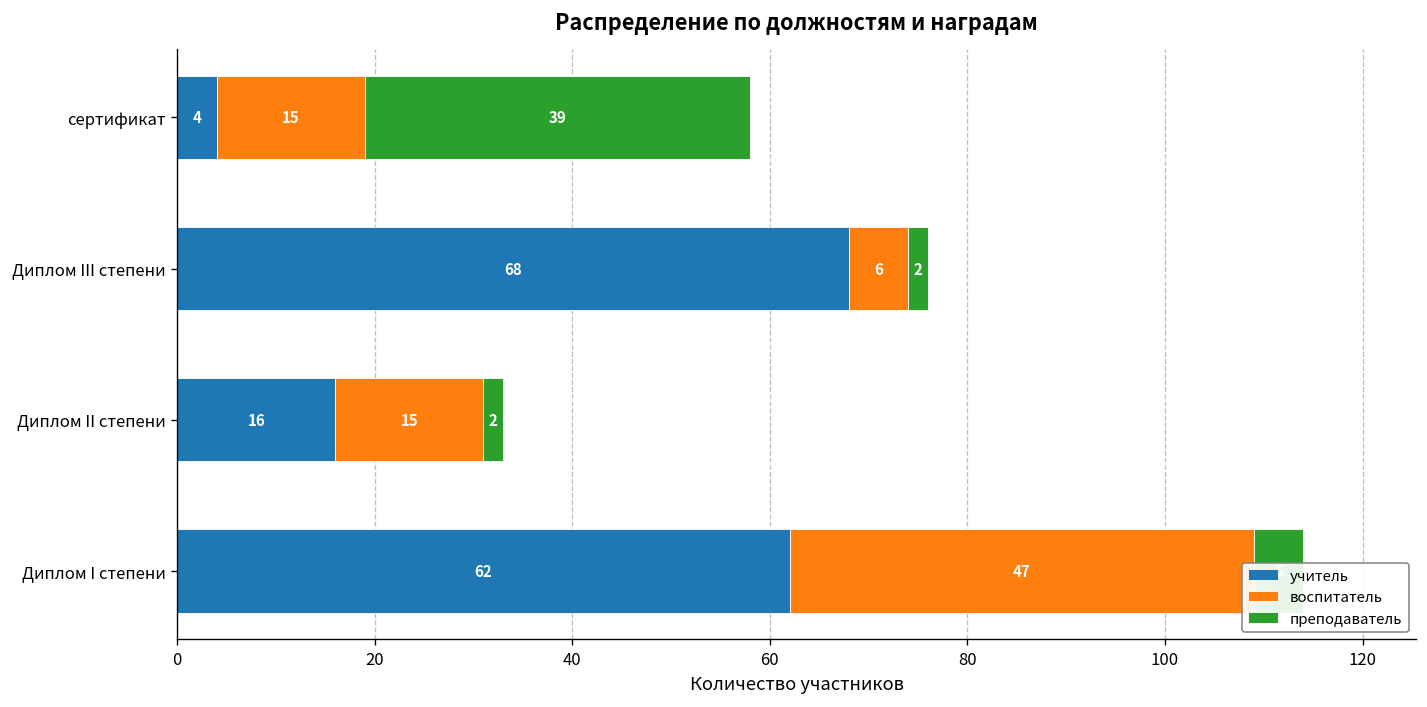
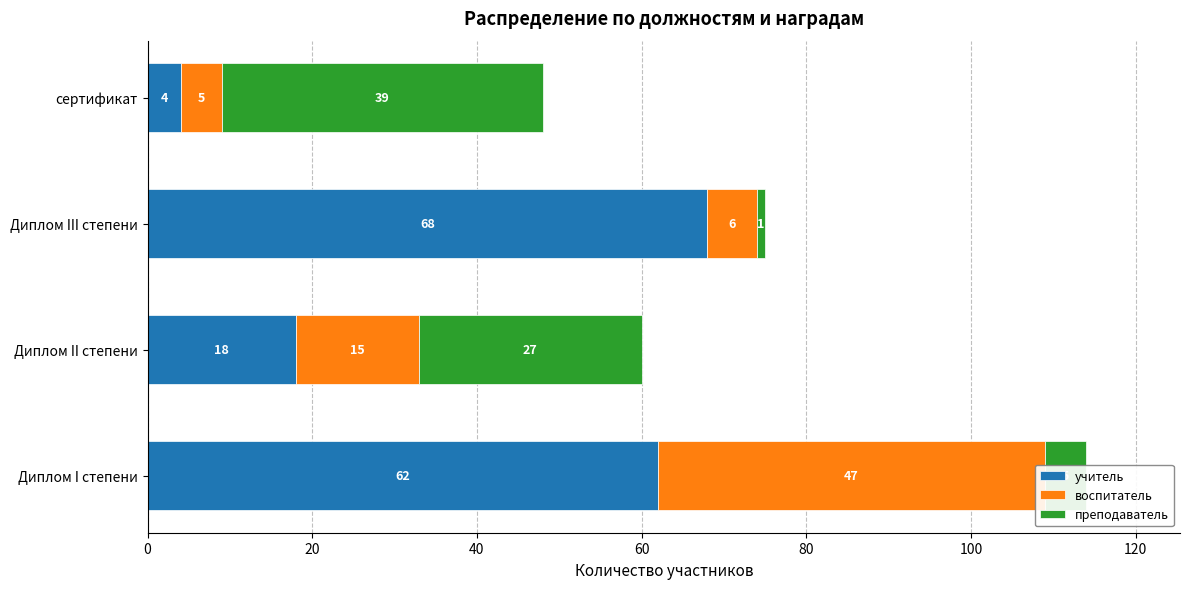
  {
    "учитель": {
      "сертификат": 4,
      "Диплом III степени": 68,
-     "Диплом II степени": 16,
+     "Диплом II степени": 18,
      "Диплом I степени": 62
    },
    "воспитатель": {
-     "сертификат": 15,
+     "сертификат": 5,
      "Диплом III степени": 6,
      "Диплом II степени": 15
    },
    "преподаватель": {
      "сертификат": 39,
-     "Диплом III степени": 2,
-     "Диплом II степени": 2
+     "Диплом III степени": 1,
+     "Диплом II степени": 27
    }
  }
